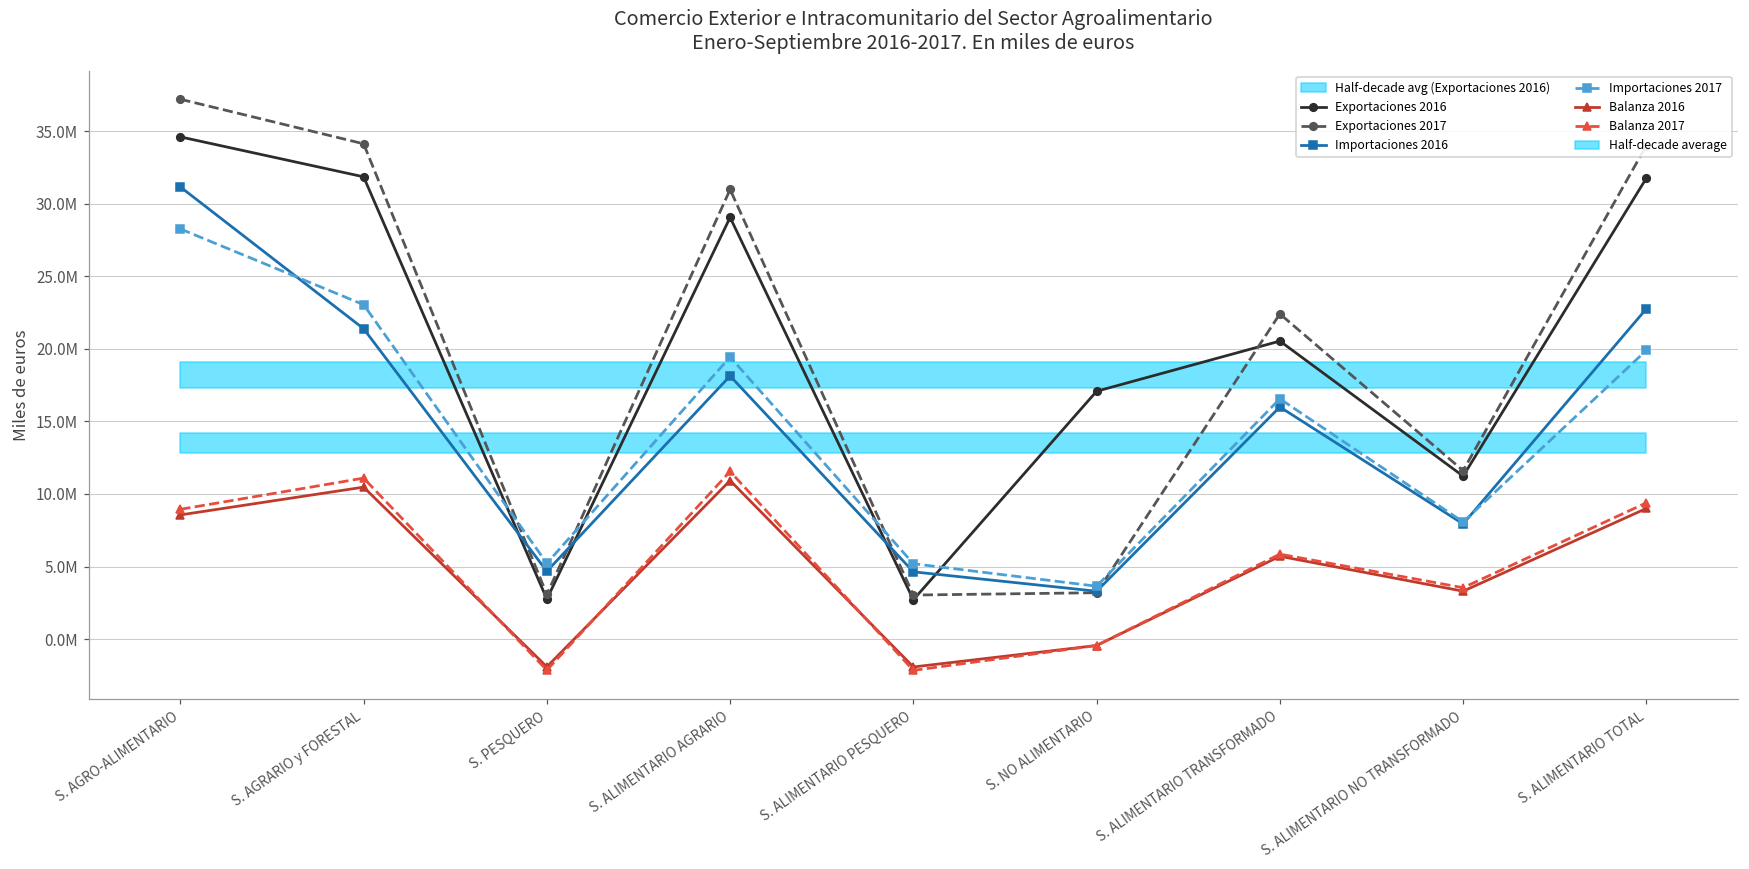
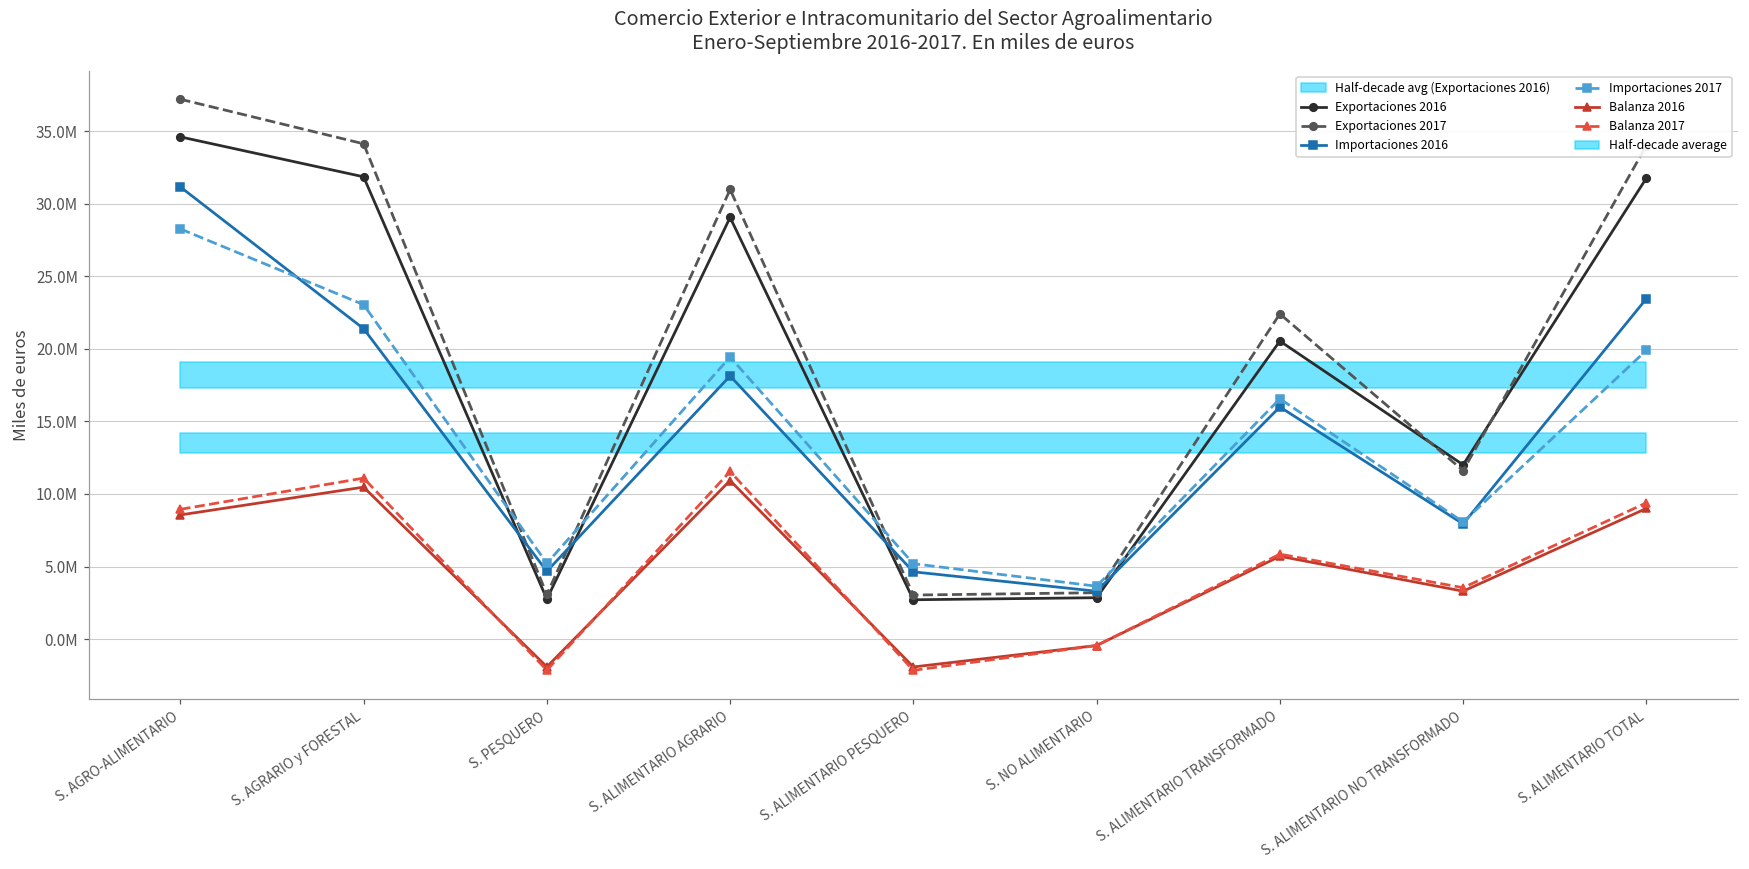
  {
    "Exportaciones 2016": {
      "S. AGRO-ALIMENTARIO": 34600000,
      "S. AGRARIO y FORESTAL": 31900000,
      "S. PESQUERO": 2800000,
      "S. ALIMENTARIO AGRARIO": 29100000,
      "S. ALIMENTARIO PESQUERO": 2700000,
-     "S. NO ALIMENTARIO": 17100000,
+     "S. NO ALIMENTARIO": 2800000,
      "S. ALIMENTARIO TRANSFORMADO": 20500000,
-     "S. ALIMENTARIO NO TRANSFORMADO": 11200000,
+     "S. ALIMENTARIO NO TRANSFORMADO": 12000000,
      "S. ALIMENTARIO TOTAL": 31800000
    },
    "Exportaciones 2017": {
      "S. AGRO-ALIMENTARIO": 37200000,
      "S. AGRARIO y FORESTAL": 34100000,
      "S. PESQUERO": 3100000,
      "S. ALIMENTARIO AGRARIO": 31000000,
      "S. ALIMENTARIO PESQUERO": 3000000,
      "S. ALIMENTARIO TRANSFORMADO": 22400000,
      "S. ALIMENTARIO NO TRANSFORMADO": 11600000
    },
    "Importaciones 2016": {
      "S. AGRO-ALIMENTARIO": 31200000,
      "S. AGRARIO y FORESTAL": 21400000,
      "S. PESQUERO": 4700000,
      "S. ALIMENTARIO AGRARIO": 18100000,
      "S. ALIMENTARIO PESQUERO": 4600000,
      "S. ALIMENTARIO TRANSFORMADO": 16000000,
-     "S. ALIMENTARIO TOTAL": 22800000
+     "S. ALIMENTARIO TOTAL": 23500000
    },
    "Importaciones 2017": {
      "S. AGRO-ALIMENTARIO": 28300000,
      "S. AGRARIO y FORESTAL": 23100000,
      "S. PESQUERO": 5200000,
      "S. ALIMENTARIO AGRARIO": 19400000,
      "S. ALIMENTARIO PESQUERO": 5200000,
      "S. NO ALIMENTARIO": 3600000,
      "S. ALIMENTARIO TRANSFORMADO": 16600000,
      "S. ALIMENTARIO TOTAL": 19900000
    }
  }
